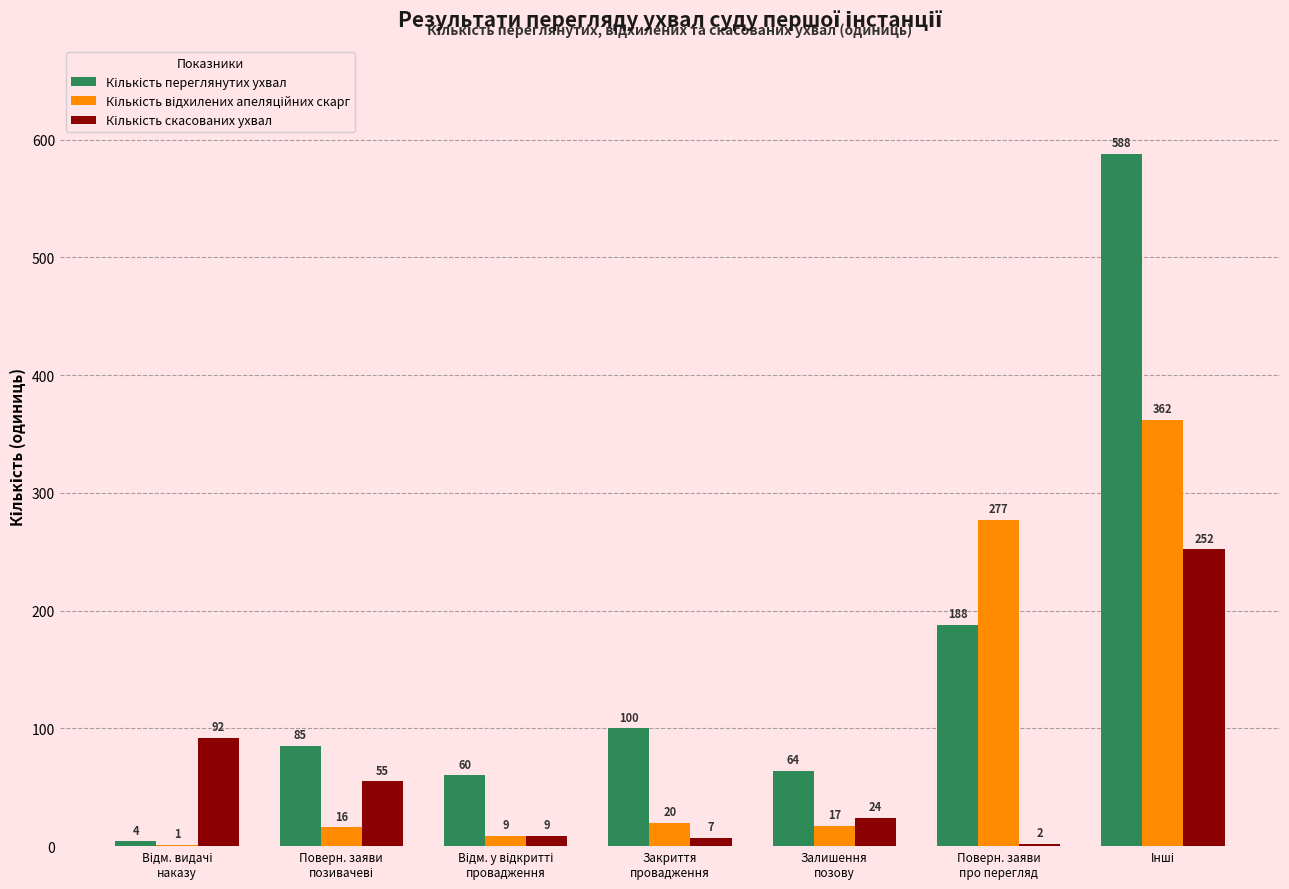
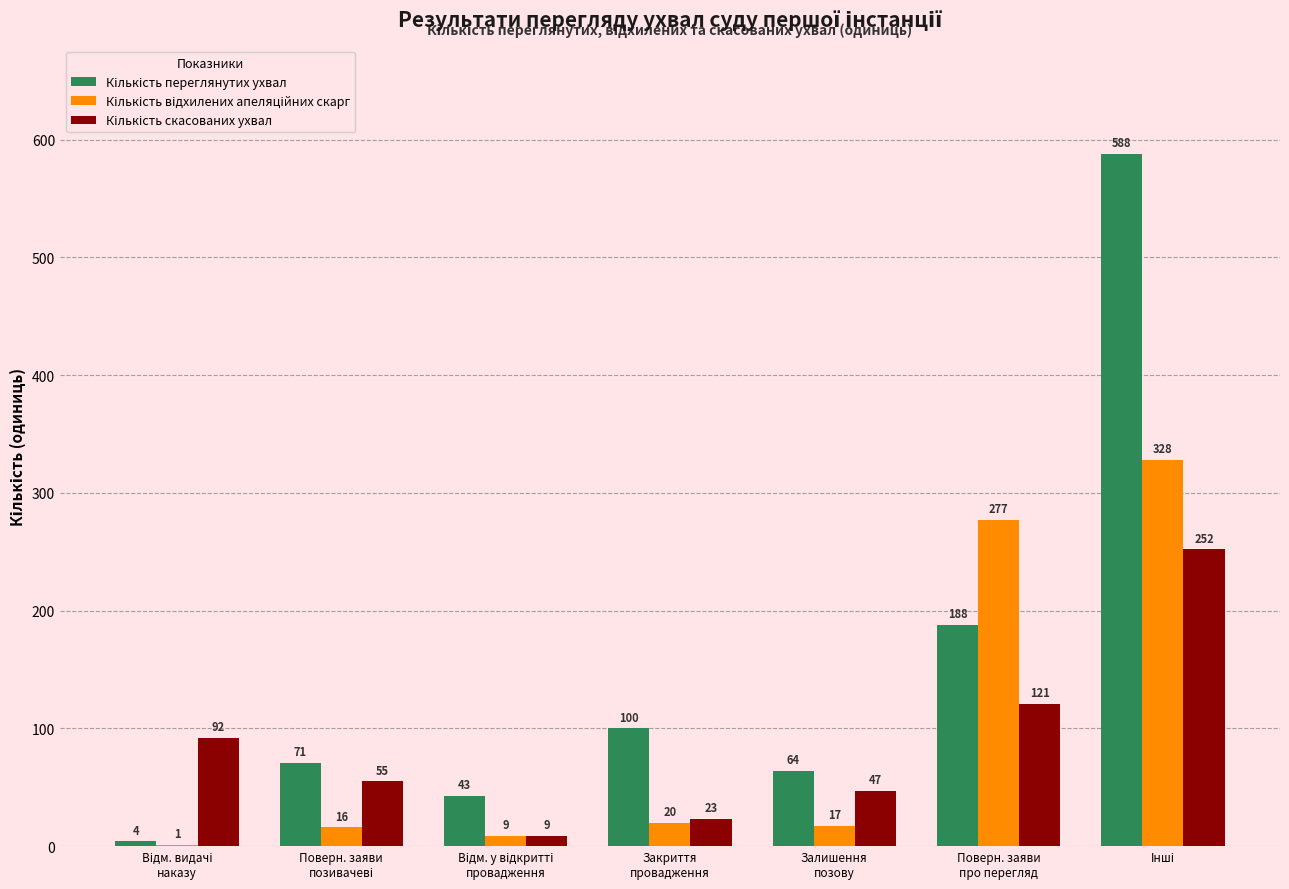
  {
    "Кількість переглянутих ухвал": {
      "Відм. видачі наказу": 4,
-     "Поверн. заяви позивачеві": 85,
-     "Відм. у відкритті провадження": 60,
+     "Поверн. заяви позивачеві": 71,
+     "Відм. у відкритті провадження": 43,
      "Закриття провадження": 100,
      "Залишення позову": 64,
      "Поверн. заяви про перегляд": 188,
      "Інші": 588
    },
    "Кількість відхилених апеляційних скарг": {
      "Відм. видачі наказу": 1,
      "Поверн. заяви позивачеві": 16,
      "Відм. у відкритті провадження": 9,
      "Закриття провадження": 20,
      "Залишення позову": 17,
      "Поверн. заяви про перегляд": 277,
-     "Інші": 362
+     "Інші": 328
    },
    "Кількість скасованих ухвал": {
      "Відм. видачі наказу": 92,
      "Поверн. заяви позивачеві": 55,
      "Відм. у відкритті провадження": 9,
-     "Закриття провадження": 7,
-     "Залишення позову": 24,
-     "Поверн. заяви про перегляд": 2,
+     "Закриття провадження": 23,
+     "Залишення позову": 47,
+     "Поверн. заяви про перегляд": 121,
      "Інші": 252
    }
  }
